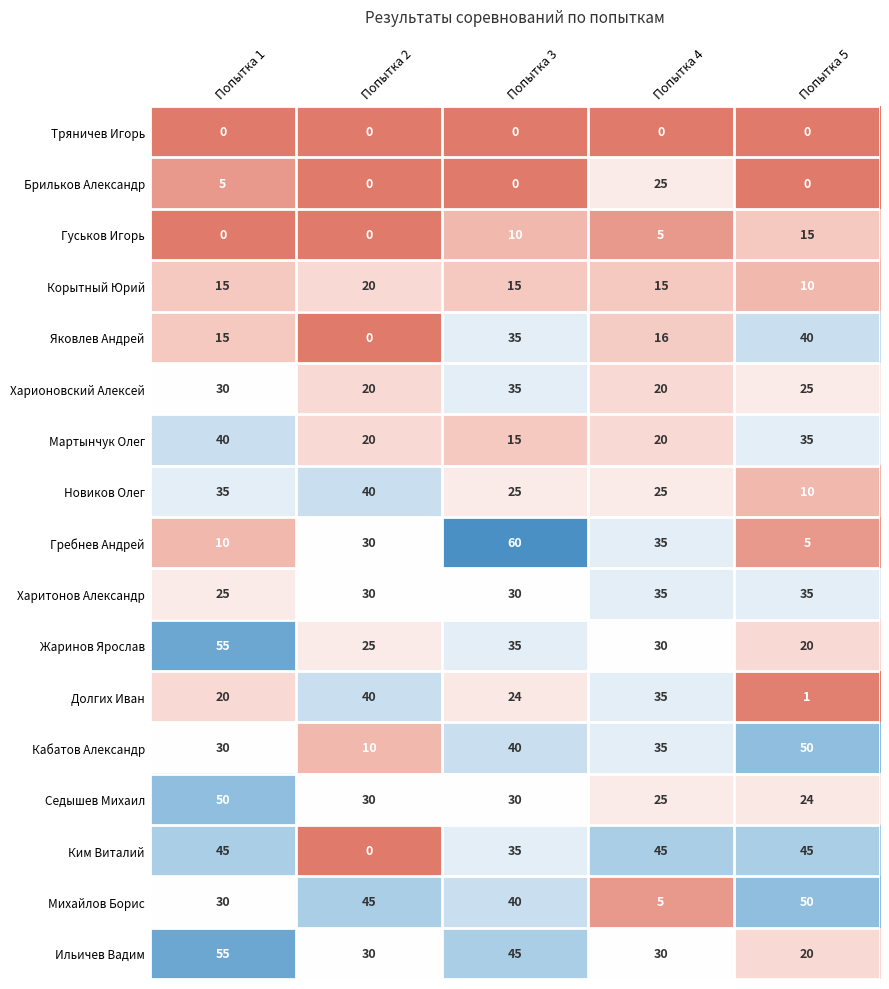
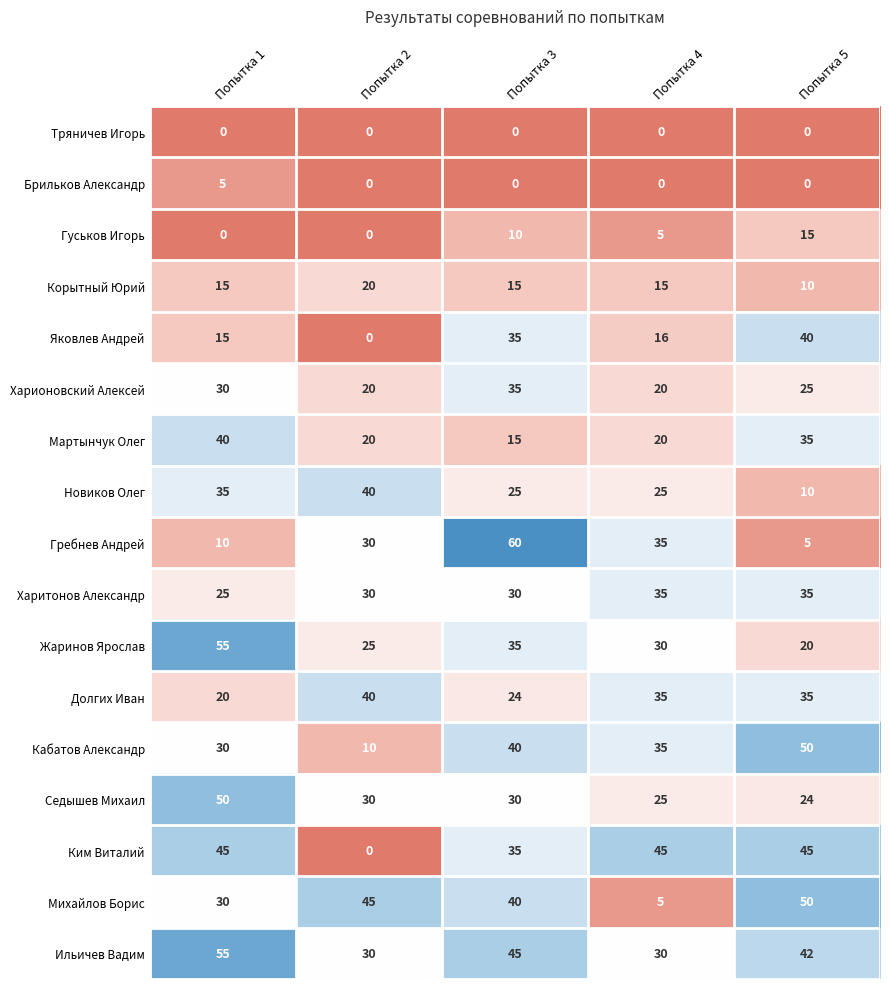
  {
    "Тряничев Игорь": {
      "Попытка 1": 0,
      "Попытка 2": 0,
      "Попытка 3": 0,
      "Попытка 4": 0,
      "Попытка 5": 0
    },
    "Брильков Александр": {
      "Попытка 1": 5,
      "Попытка 2": 0,
      "Попытка 3": 0,
-     "Попытка 4": 25,
+     "Попытка 4": 0,
      "Попытка 5": 0
    },
    "Гуськов Игорь": {
      "Попытка 1": 0,
      "Попытка 2": 0,
      "Попытка 3": 10,
      "Попытка 4": 5,
      "Попытка 5": 15
    },
    "Корытный Юрий": {
      "Попытка 1": 15,
      "Попытка 2": 20,
      "Попытка 3": 15,
      "Попытка 4": 15,
      "Попытка 5": 10
    },
    "Яковлев Андрей": {
      "Попытка 1": 15,
      "Попытка 2": 0,
      "Попытка 3": 35,
      "Попытка 4": 16,
      "Попытка 5": 40
    },
    "Харионовский Алексей": {
      "Попытка 1": 30,
      "Попытка 2": 20,
      "Попытка 3": 35,
      "Попытка 4": 20,
      "Попытка 5": 25
    },
    "Мартынчук Олег": {
      "Попытка 1": 40,
      "Попытка 2": 20,
      "Попытка 3": 15,
      "Попытка 4": 20,
      "Попытка 5": 35
    },
    "Новиков Олег": {
      "Попытка 1": 35,
      "Попытка 2": 40,
      "Попытка 3": 25,
      "Попытка 4": 25,
      "Попытка 5": 10
    },
    "Гребнев Андрей": {
      "Попытка 1": 10,
      "Попытка 2": 30,
      "Попытка 3": 60,
      "Попытка 4": 35,
      "Попытка 5": 5
    },
    "Харитонов Александр": {
      "Попытка 1": 25,
      "Попытка 2": 30,
      "Попытка 3": 30,
      "Попытка 4": 35,
      "Попытка 5": 35
    },
    "Жаринов Ярослав": {
      "Попытка 1": 55,
      "Попытка 2": 25,
      "Попытка 3": 35,
      "Попытка 4": 30,
      "Попытка 5": 20
    },
    "Долгих Иван": {
      "Попытка 1": 20,
      "Попытка 2": 40,
      "Попытка 3": 24,
      "Попытка 4": 35,
-     "Попытка 5": 1
+     "Попытка 5": 35
    },
    "Кабатов Александр": {
      "Попытка 1": 30,
      "Попытка 2": 10,
      "Попытка 3": 40,
      "Попытка 4": 35,
      "Попытка 5": 50
    },
    "Седышев Михаил": {
      "Попытка 1": 50,
      "Попытка 2": 30,
      "Попытка 3": 30,
      "Попытка 4": 25,
      "Попытка 5": 24
    },
    "Ким Виталий": {
      "Попытка 1": 45,
      "Попытка 2": 0,
      "Попытка 3": 35,
      "Попытка 4": 45,
      "Попытка 5": 45
    },
    "Михайлов Борис": {
      "Попытка 1": 30,
      "Попытка 2": 45,
      "Попытка 3": 40,
      "Попытка 4": 5,
      "Попытка 5": 50
    },
    "Ильичев Вадим": {
      "Попытка 1": 55,
      "Попытка 2": 30,
      "Попытка 3": 45,
      "Попытка 4": 30,
-     "Попытка 5": 20
+     "Попытка 5": 42
    }
  }
